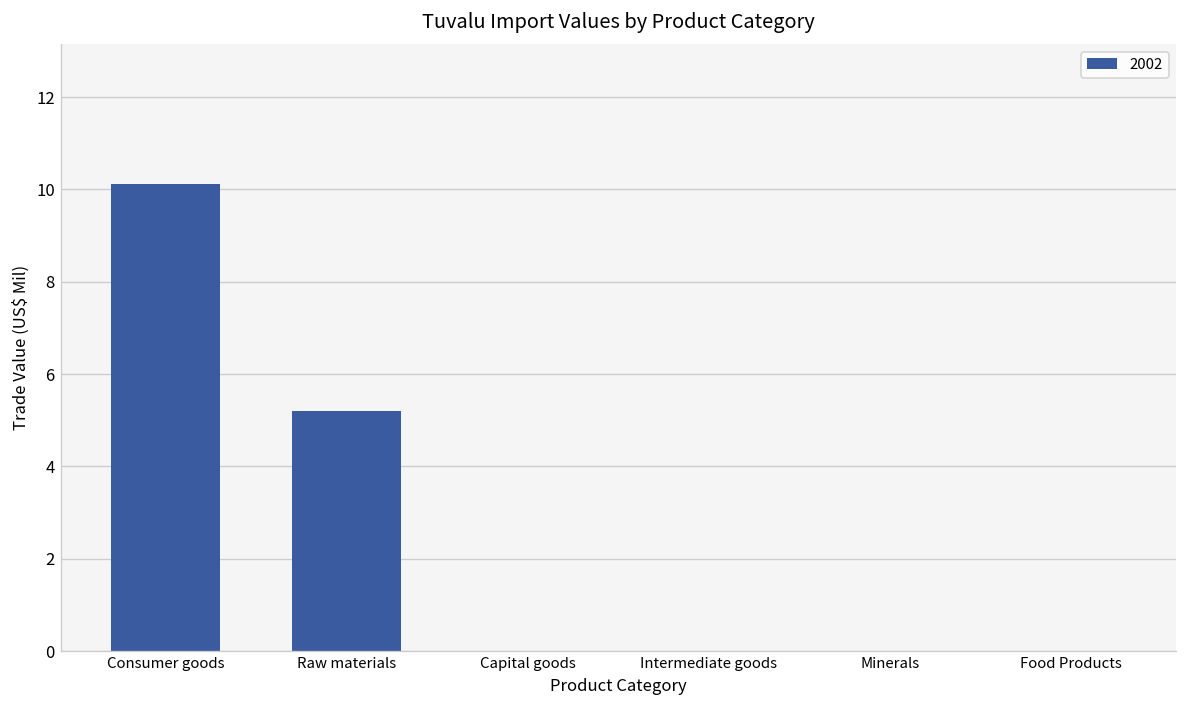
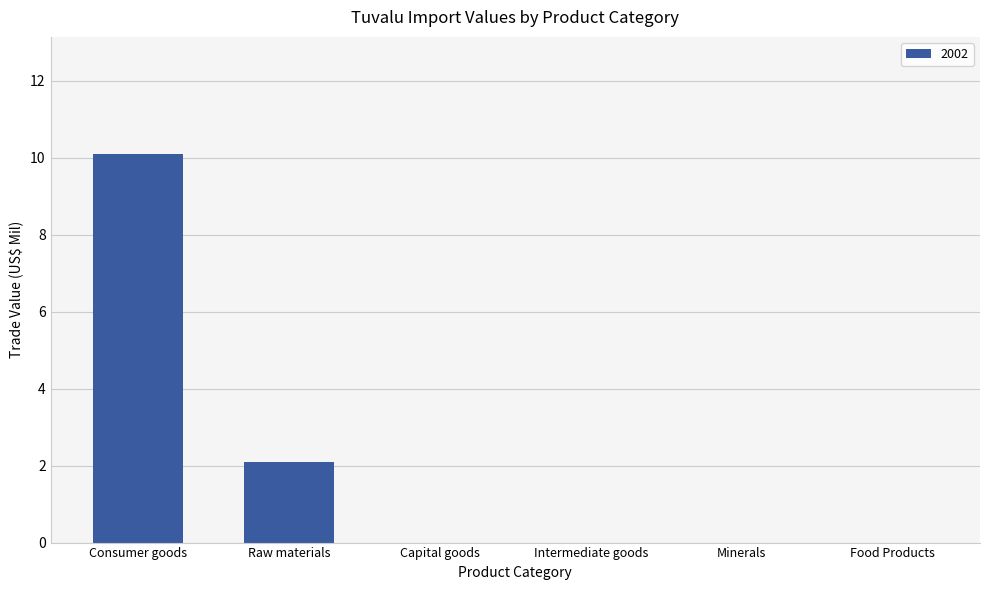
  {
    "Consumer goods": 10.1,
-   "Raw materials": 5.2,
+   "Raw materials": 2.1,
    "Capital goods": 0.0,
    "Intermediate goods": 0.0,
    "Minerals": 0.0,
    "Food Products": 0.0
  }
